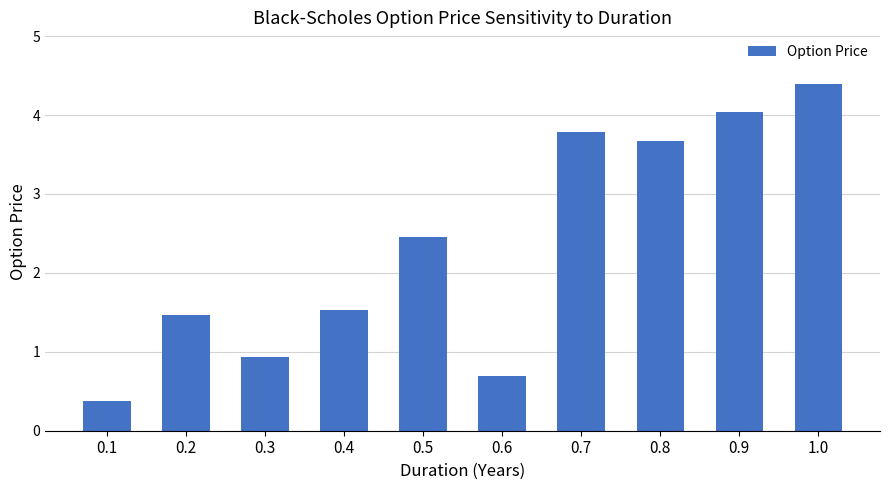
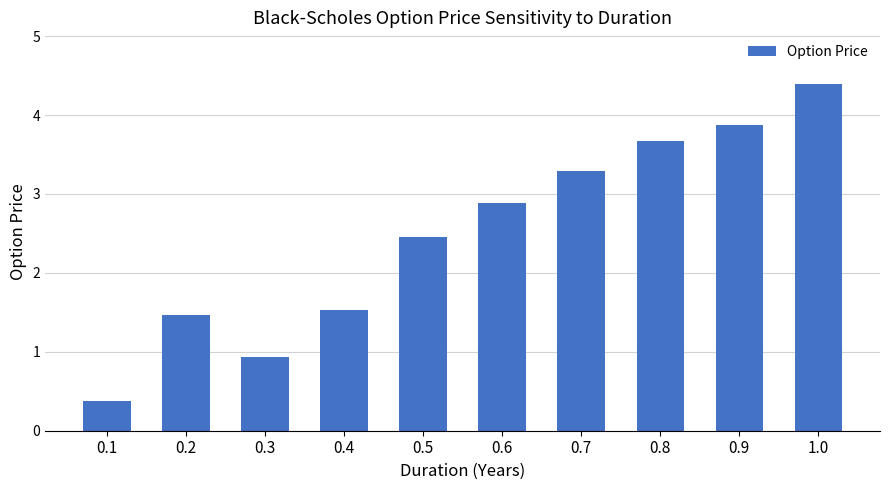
  {
    "0.1": 0.4,
    "0.2": 1.5,
    "0.3": 0.9,
    "0.4": 1.5,
    "0.5": 2.5,
-   "0.6": 0.7,
-   "0.7": 3.8,
+   "0.6": 2.9,
+   "0.7": 3.3,
    "0.8": 3.7,
-   "0.9": 4.0,
+   "0.9": 3.9,
    "1.0": 4.4
  }
